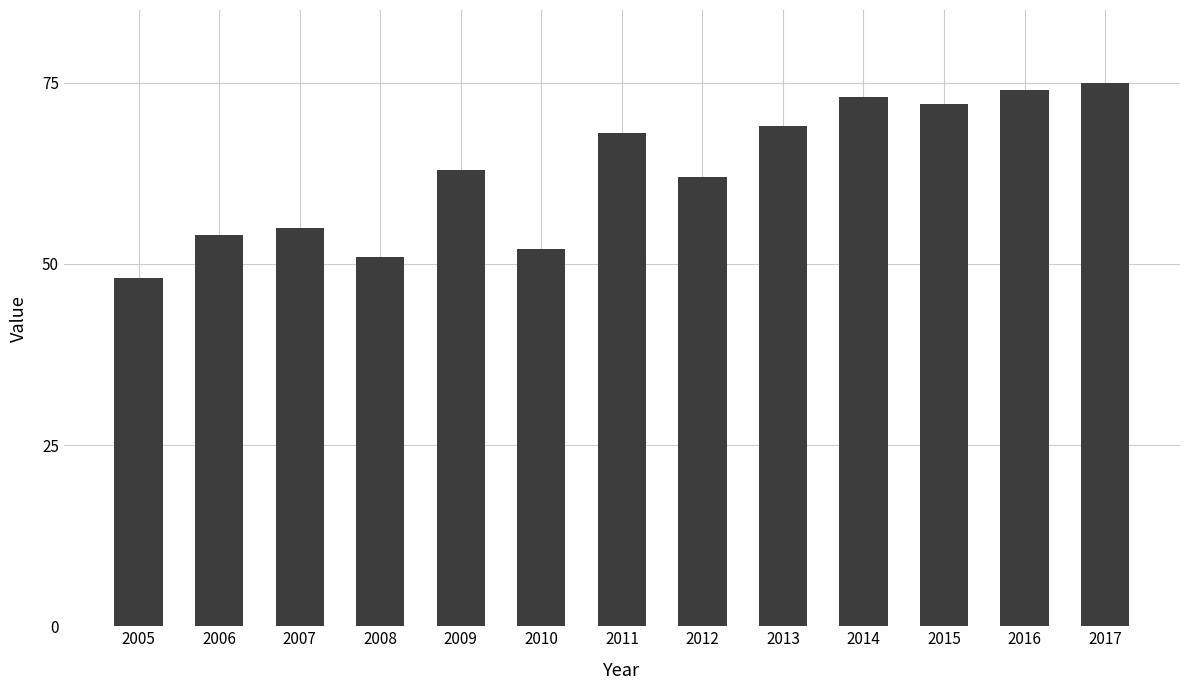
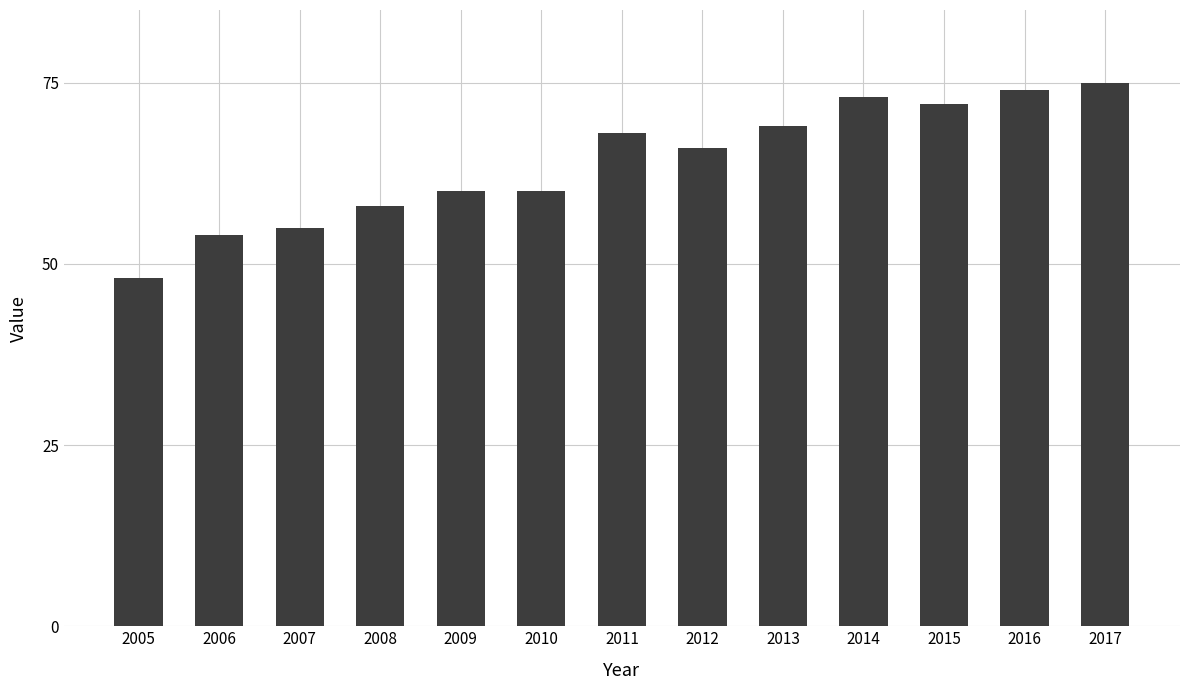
  {
    "2005": 48,
    "2006": 54,
    "2007": 55,
-   "2008": 51,
-   "2009": 63,
-   "2010": 52,
+   "2008": 58,
+   "2009": 60,
+   "2010": 60,
    "2011": 68,
-   "2012": 62,
+   "2012": 66,
    "2013": 69,
    "2014": 73,
    "2015": 72,
    "2016": 74,
    "2017": 75
  }
